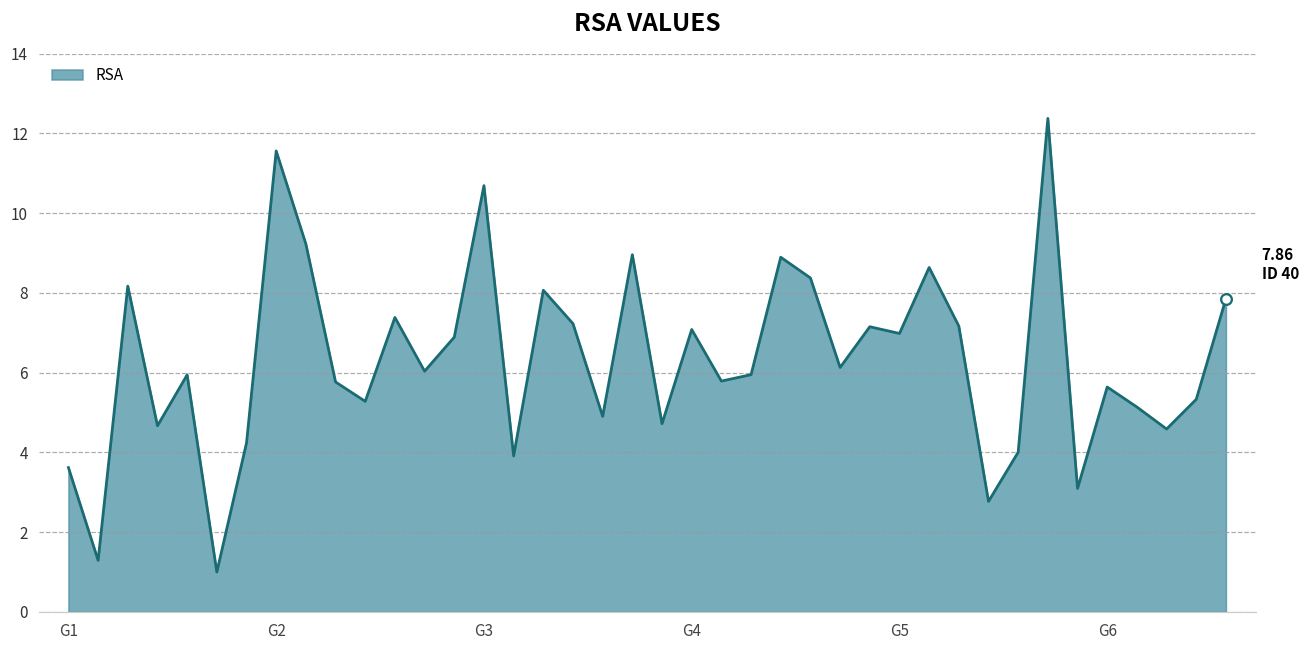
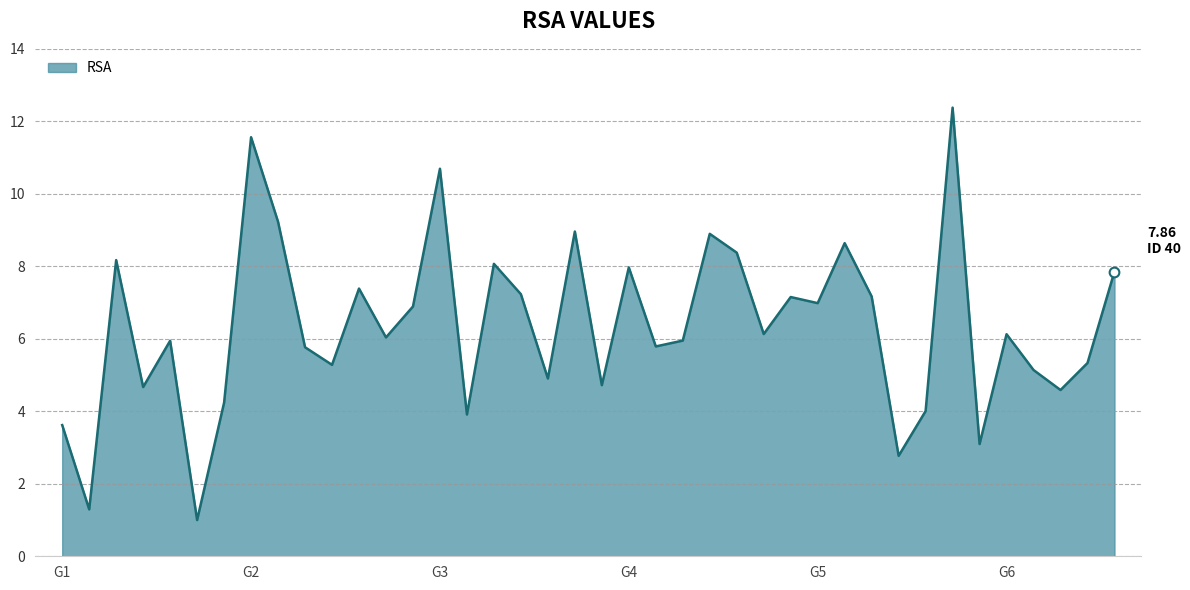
  {
    "RSA": {
      "G1": 3.6,
      "G2": 11.6,
      "G3": 10.7,
-     "G4": 7.1,
+     "G4": 8.0,
      "G5": 7.0,
-     "G6": 5.6
+     "G6": 6.1
    }
  }
